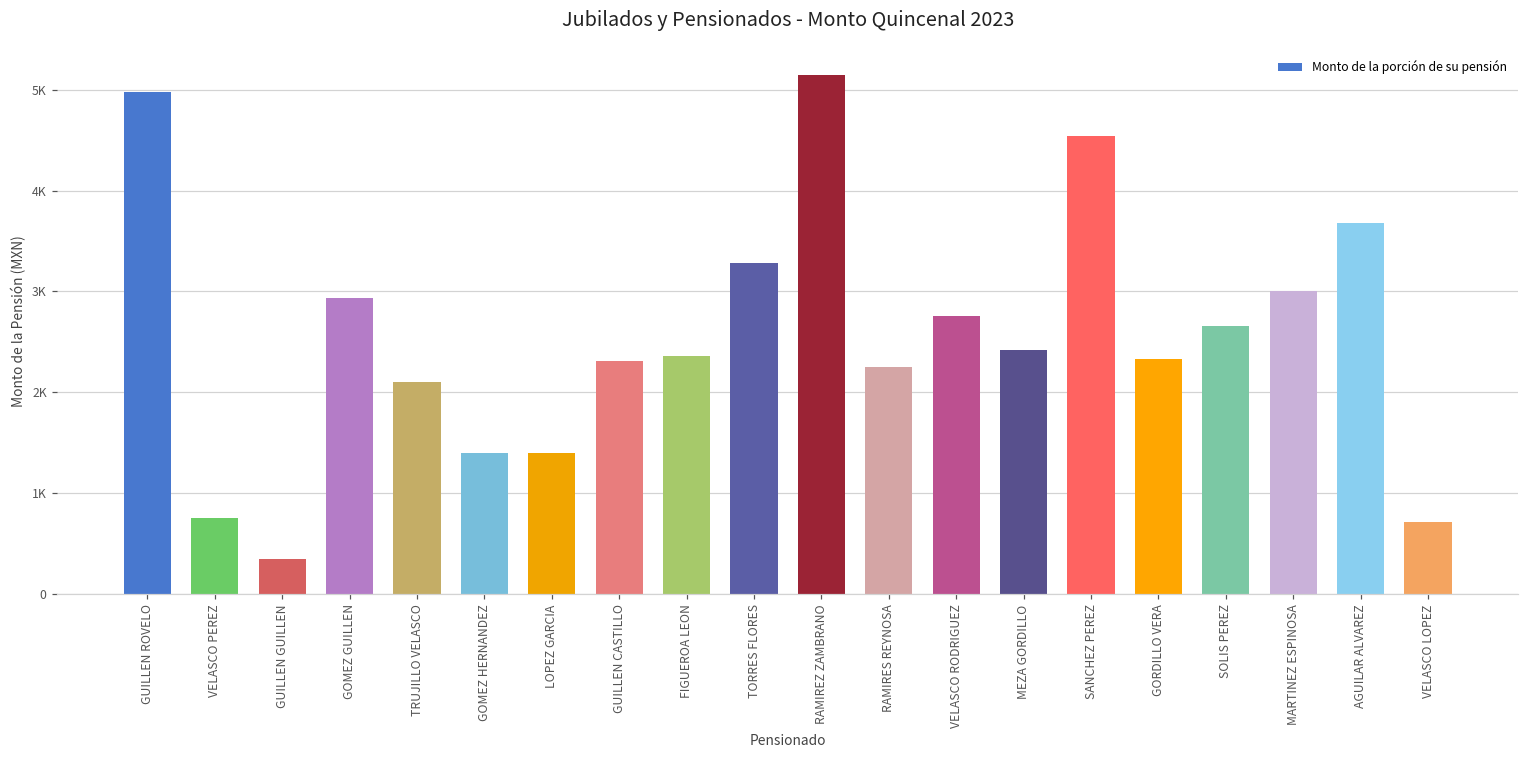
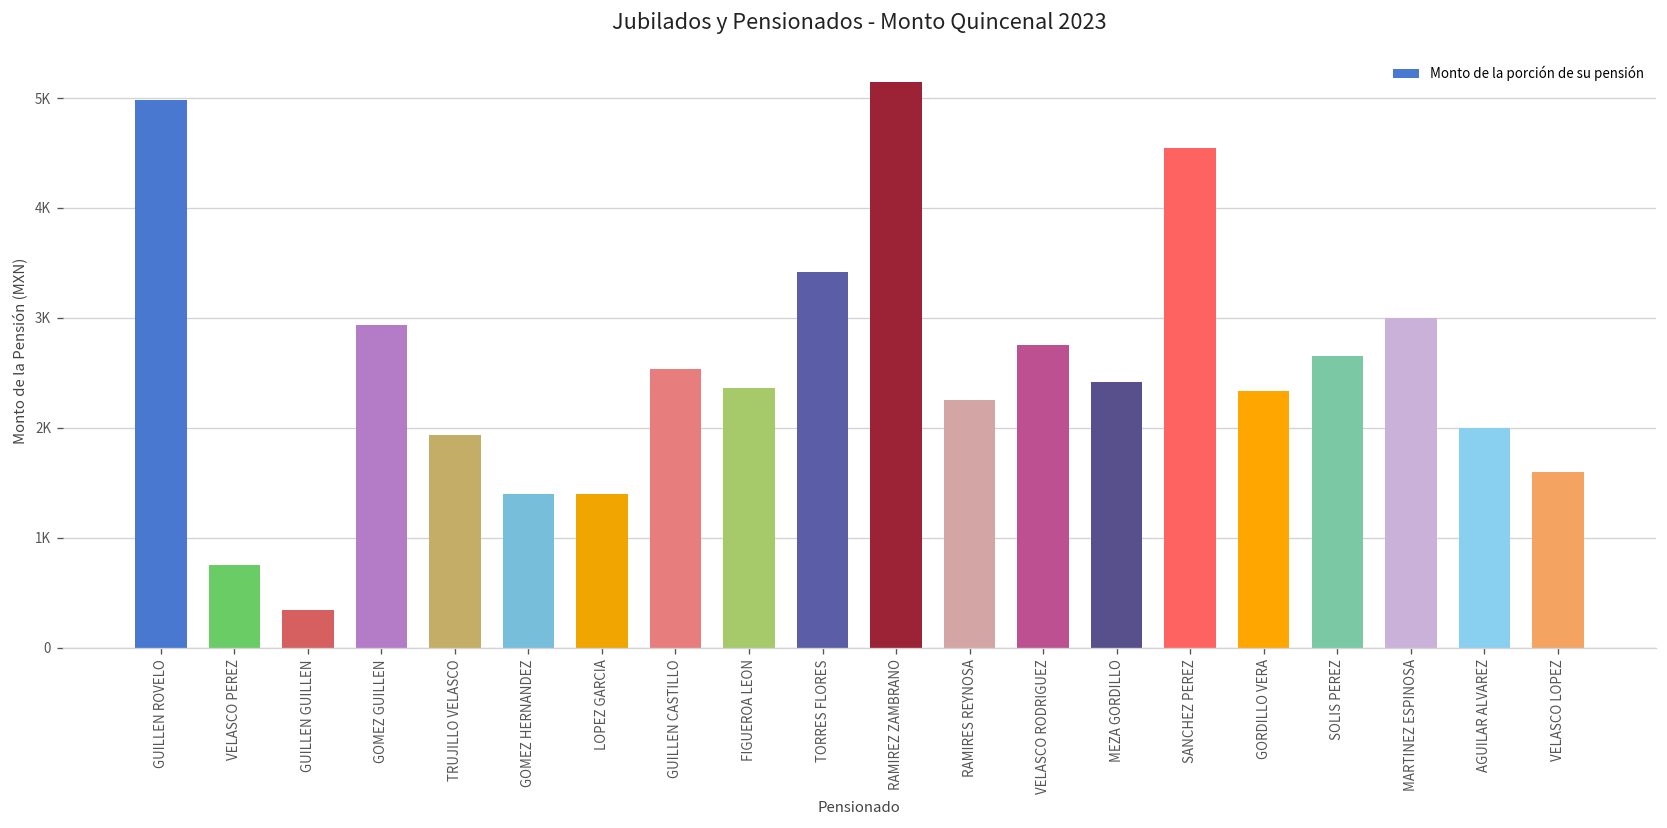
  {
    "GUILLEN ROVELO": 5000,
    "VELASCO PEREZ": 800,
    "GUILLEN GUILLEN": 300,
    "GOMEZ GUILLEN": 2900,
-   "TRUJILLO VELASCO": 2100,
+   "TRUJILLO VELASCO": 1900,
    "GOMEZ HERNANDEZ": 1400,
    "LOPEZ GARCIA": 1400,
-   "GUILLEN CASTILLO": 2300,
+   "GUILLEN CASTILLO": 2500,
    "FIGUEROA LEON": 2400,
-   "TORRES FLORES": 3300,
+   "TORRES FLORES": 3400,
    "RAMIREZ ZAMBRANO": 5100,
    "RAMIRES REYNOSA": 2300,
    "VELASCO RODRIGUEZ": 2800,
    "MEZA GORDILLO": 2400,
    "SANCHEZ PEREZ": 4500,
    "GORDILLO VERA": 2300,
    "SOLIS PEREZ": 2700,
    "MARTINEZ ESPINOSA": 3000,
-   "AGUILAR ALVAREZ": 3700,
-   "VELASCO LOPEZ": 700
+   "AGUILAR ALVAREZ": 2000,
+   "VELASCO LOPEZ": 1600
  }
